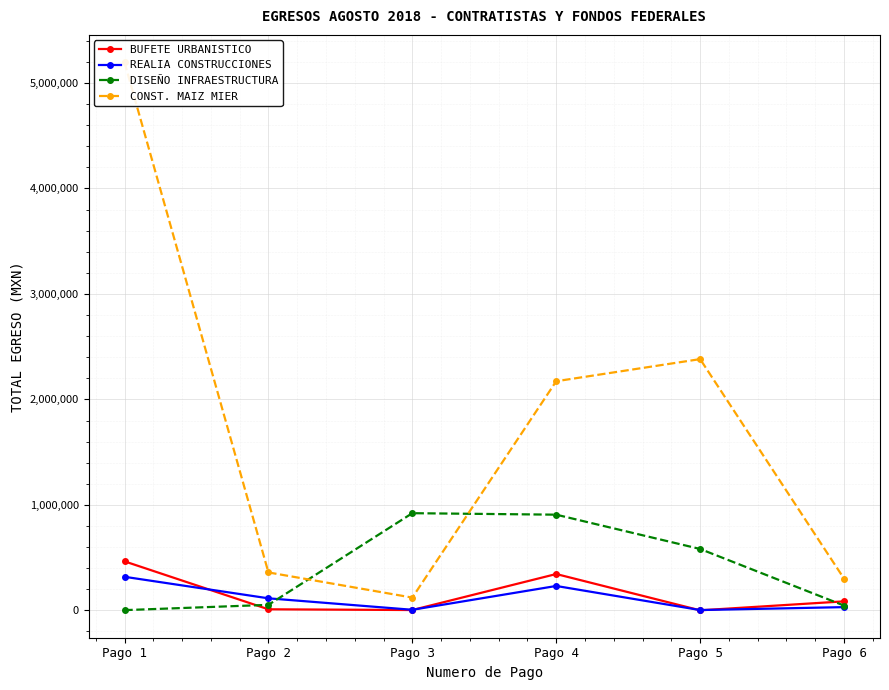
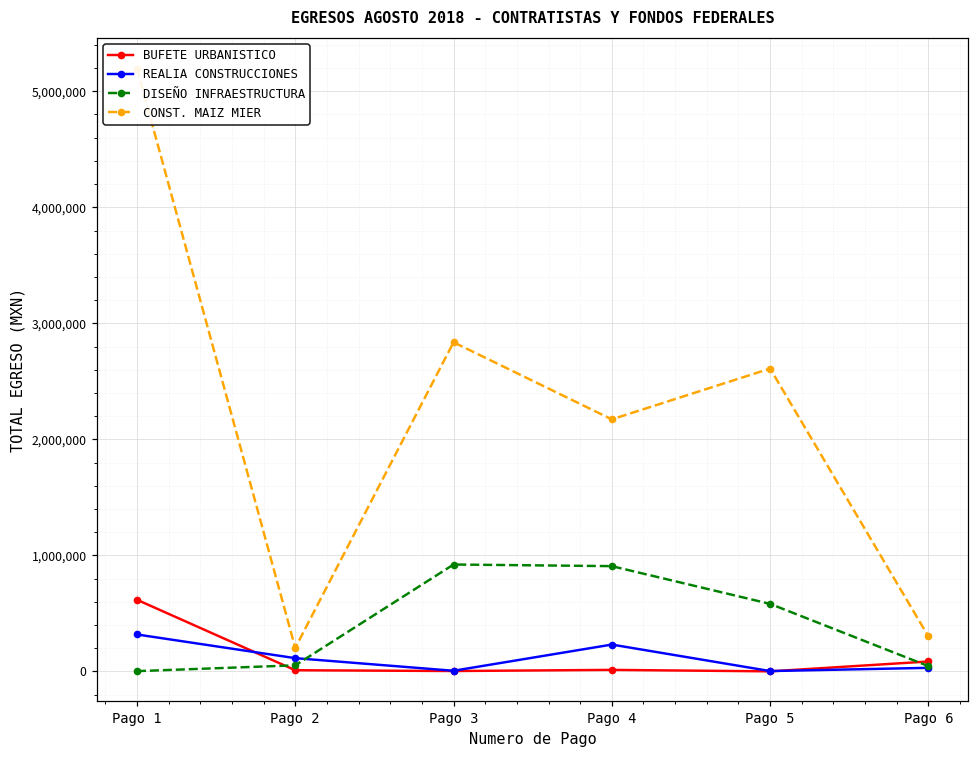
  {
    "BUFETE URBANISTICO": {
-     "Pago 1": "460,000",
+     "Pago 1": "620,000",
      "Pago 2": "10,000",
-     "Pago 4": "340,000",
+     "Pago 4": "10,000",
      "Pago 6": "90,000"
    },
    "REALIA CONSTRUCCIONES": {
      "Pago 1": "320,000",
      "Pago 2": "110,000",
      "Pago 4": "230,000"
    },
    "DISEÑO INFRAESTRUCTURA": {
      "Pago 1": "0",
      "Pago 2": "50,000",
      "Pago 3": "920,000",
      "Pago 4": "910,000",
      "Pago 5": "580,000"
    },
    "CONST. MAIZ MIER": {
-     "Pago 2": "360,000",
-     "Pago 3": "120,000",
+     "Pago 2": "200,000",
+     "Pago 3": "2,840,000",
      "Pago 4": "2,170,000",
-     "Pago 5": "2,380,000",
+     "Pago 5": "2,610,000",
      "Pago 6": "300,000"
    }
  }
